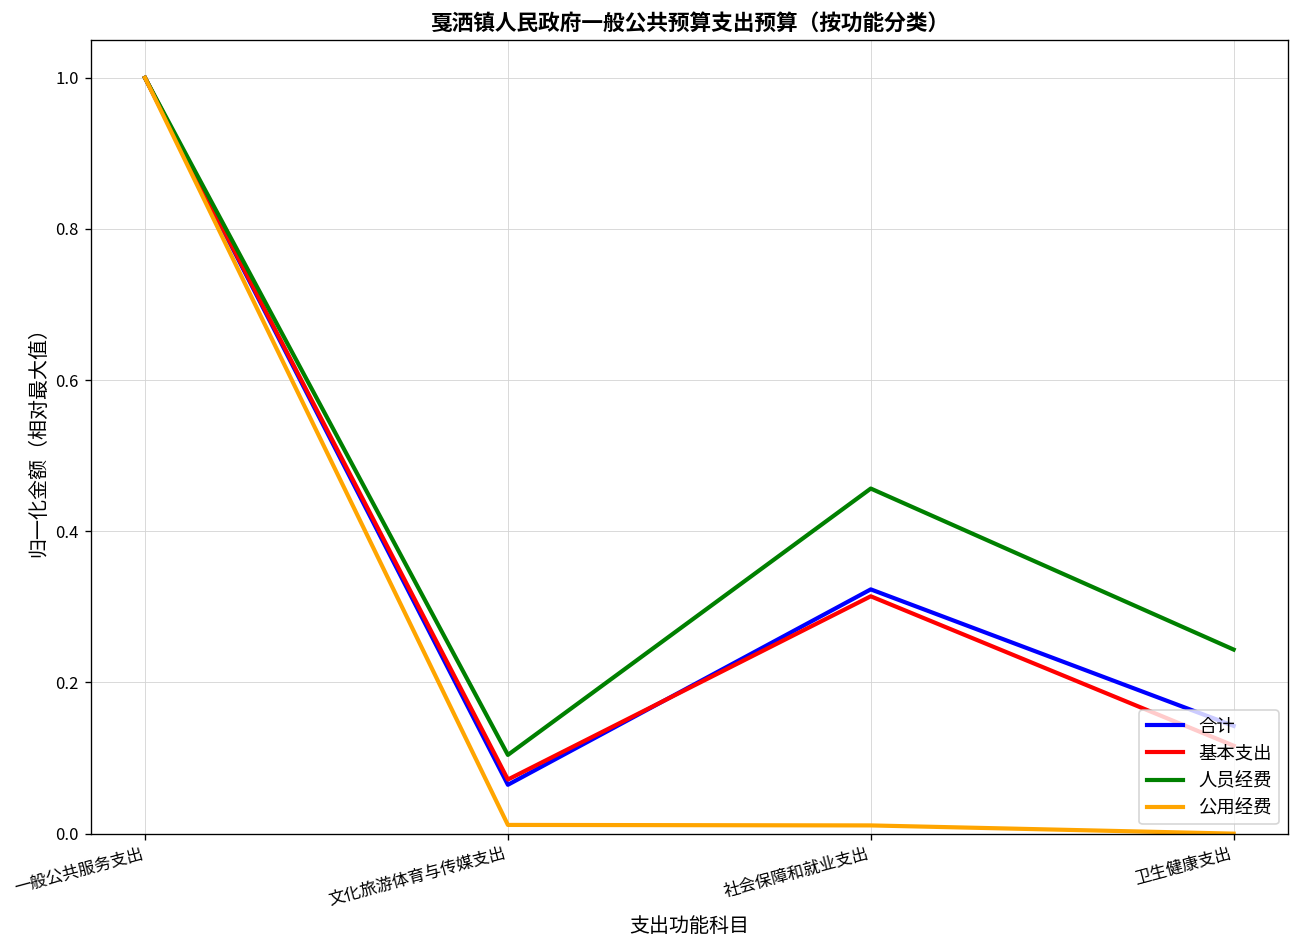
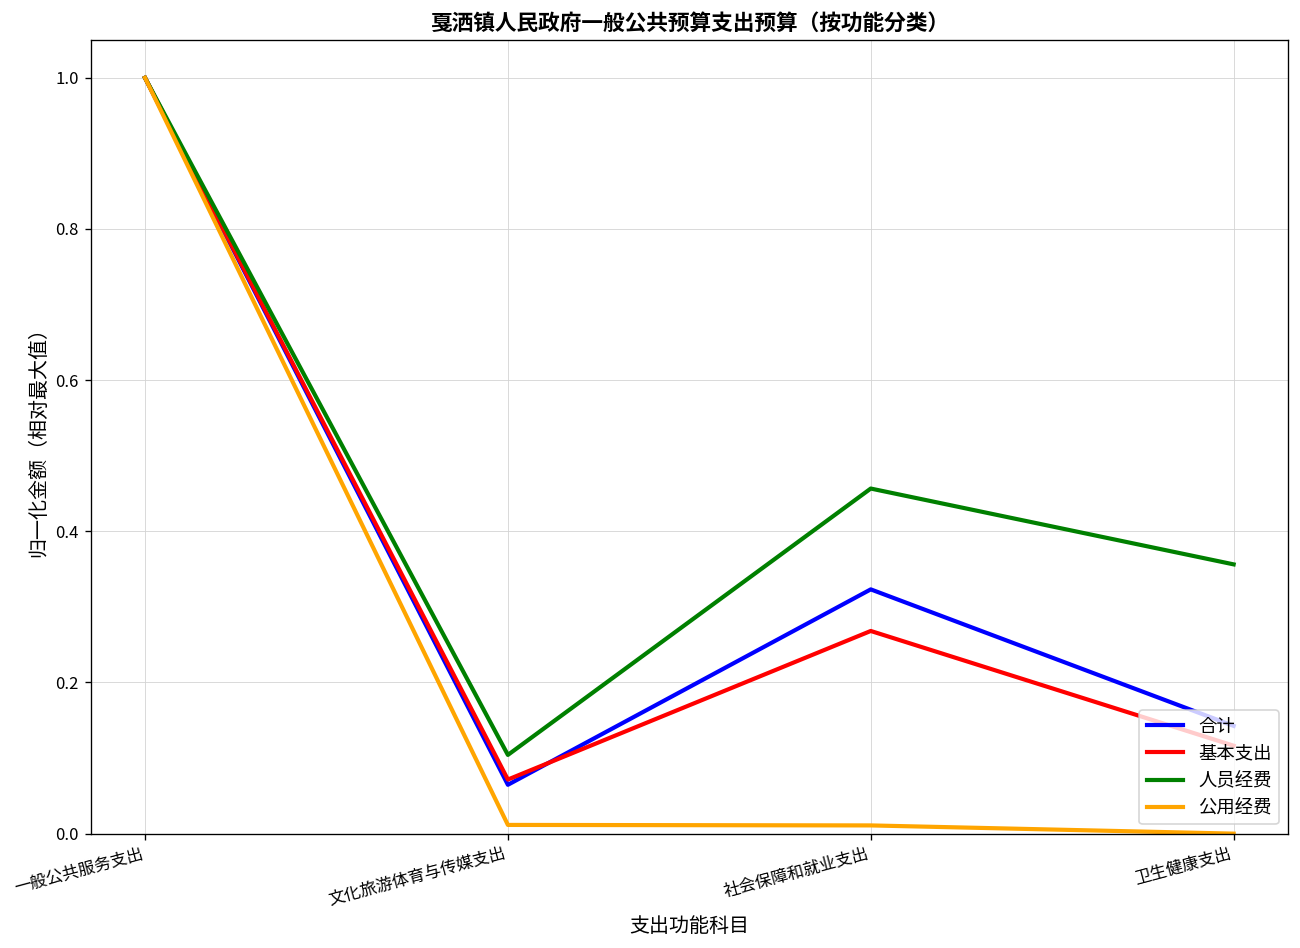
  {
    "合计": {
      "文化旅游体育与传媒支出": 0.06,
      "社会保障和就业支出": 0.32
    },
    "基本支出": {
      "文化旅游体育与传媒支出": 0.07,
-     "社会保障和就业支出": 0.31
+     "社会保障和就业支出": 0.27
    },
    "人员经费": {
      "文化旅游体育与传媒支出": 0.10,
      "社会保障和就业支出": 0.46,
-     "卫生健康支出": 0.24
+     "卫生健康支出": 0.36
    },
    "公用经费": {
      "文化旅游体育与传媒支出": 0.01,
      "社会保障和就业支出": 0.01,
      "卫生健康支出": 0.00
    }
  }
